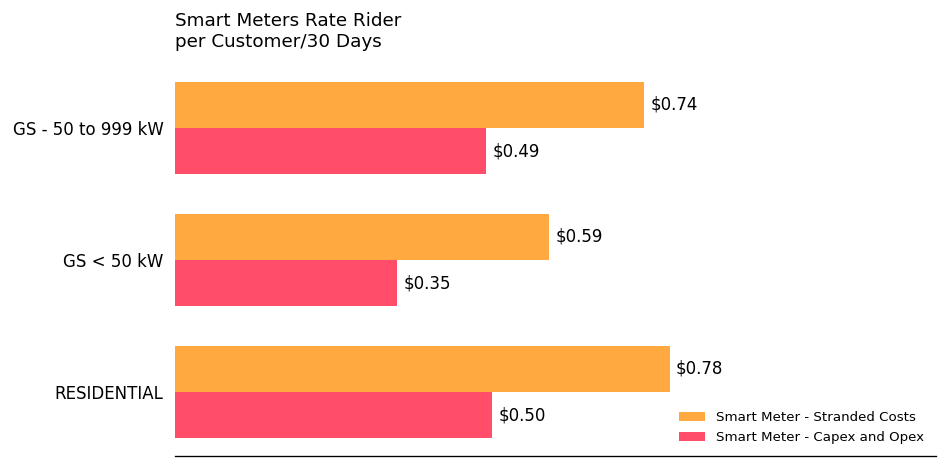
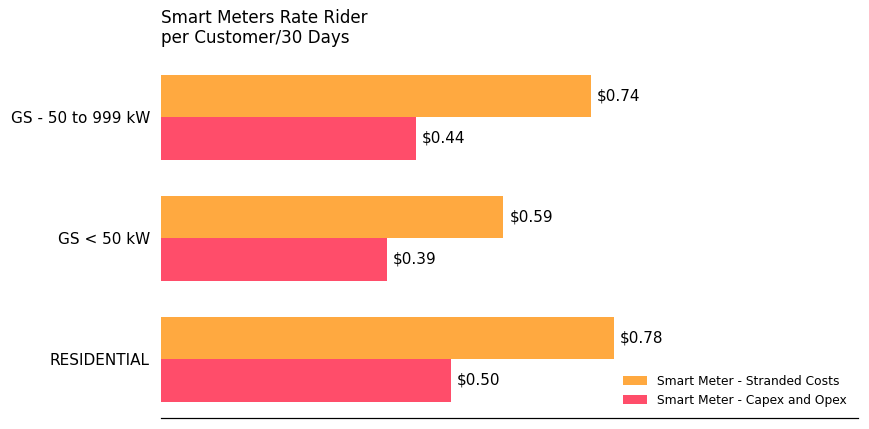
  {
    "Smart Meter - Stranded Costs": {
      "GS - 50 to 999 kW": "$0.74",
      "GS < 50 kW": "$0.59",
      "RESIDENTIAL": "$0.78"
    },
    "Smart Meter - Capex and Opex": {
-     "GS - 50 to 999 kW": "$0.49",
-     "GS < 50 kW": "$0.35",
+     "GS - 50 to 999 kW": "$0.44",
+     "GS < 50 kW": "$0.39",
      "RESIDENTIAL": "$0.50"
    }
  }
